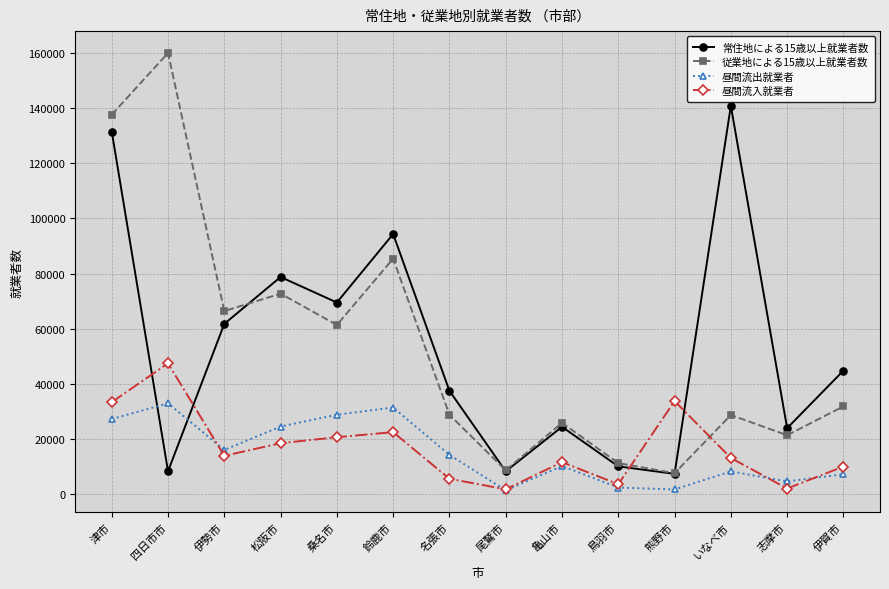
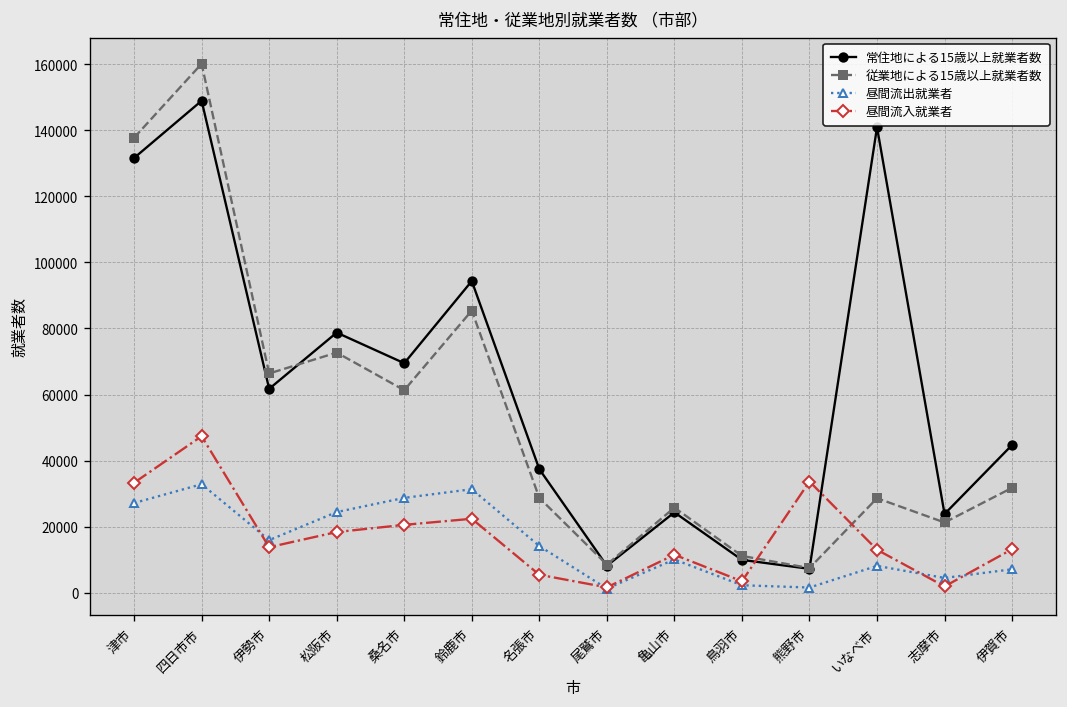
  {
    "常住地による15歳以上就業者数": {
      "津市": 132000,
-     "四日市市": 8000,
+     "四日市市": 149000,
      "伊勢市": 62000,
      "松阪市": 79000,
      "桑名市": 69000,
      "鈴鹿市": 94000,
      "名張市": 37000,
      "亀山市": 24000,
      "鳥羽市": 10000,
      "いなべ市": 141000,
      "志摩市": 24000,
      "伊賀市": 45000
    },
    "従業地による15歳以上就業者数": {
      "津市": 138000,
      "四日市市": 160000,
      "伊勢市": 66000,
      "松阪市": 73000,
      "桑名市": 61000,
      "鈴鹿市": 85000,
      "名張市": 29000,
      "亀山市": 26000,
      "鳥羽市": 11000,
      "いなべ市": 29000,
      "志摩市": 21000,
      "伊賀市": 32000
    },
    "昼間流出就業者": {
      "津市": 27000,
      "四日市市": 33000,
      "伊勢市": 16000,
      "松阪市": 24000,
      "桑名市": 29000,
      "鈴鹿市": 31000,
      "名張市": 14000,
      "亀山市": 10000,
      "鳥羽市": 2000,
      "熊野市": 2000,
      "いなべ市": 8000,
      "志摩市": 4000,
      "伊賀市": 7000
    },
    "昼間流入就業者": {
      "津市": 33000,
      "四日市市": 47000,
      "伊勢市": 14000,
      "松阪市": 18000,
      "桑名市": 21000,
      "鈴鹿市": 22000,
      "名張市": 5000,
      "亀山市": 12000,
      "鳥羽市": 3000,
      "熊野市": 34000,
      "いなべ市": 13000,
      "志摩市": 2000,
-     "伊賀市": 10000
+     "伊賀市": 13000
    }
  }
